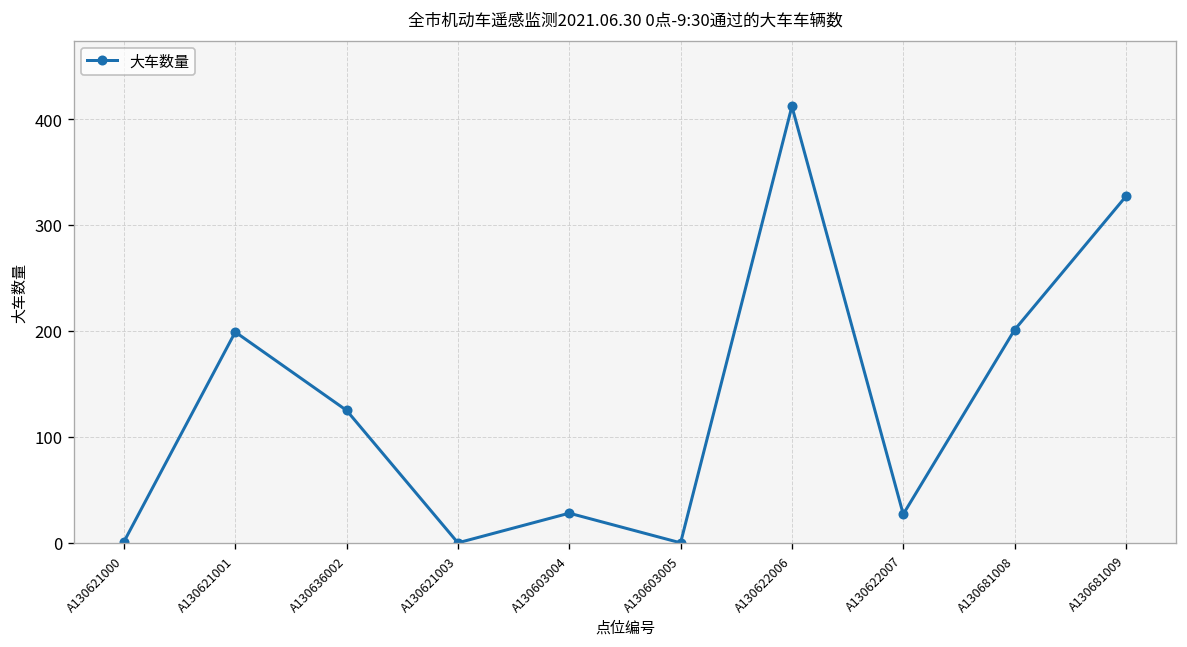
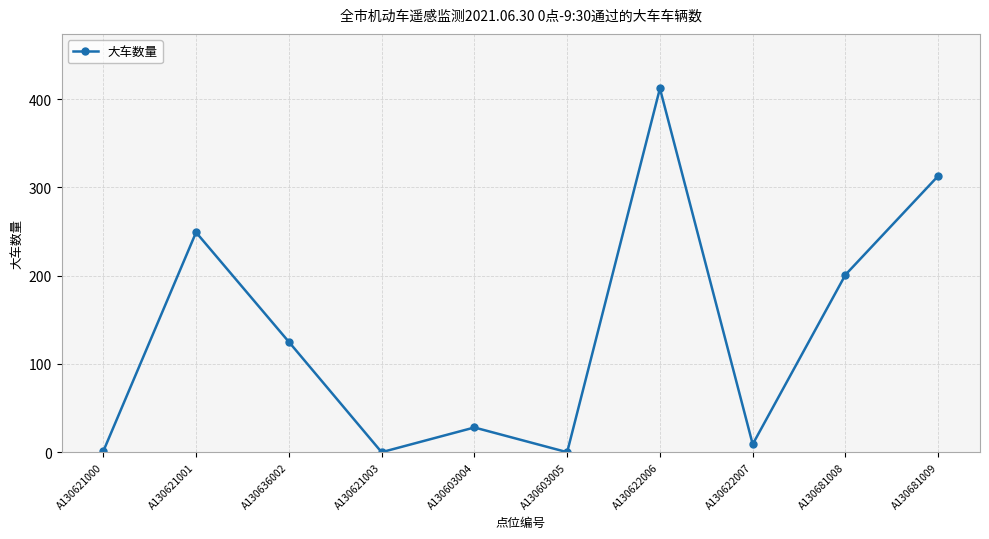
  {
    "A130621000": 0,
-   "A130621001": 200,
+   "A130621001": 250,
    "A130636002": 130,
    "A130621003": 0,
    "A130603004": 30,
    "A130603005": 0,
    "A130622006": 410,
-   "A130622007": 30,
+   "A130622007": 10,
    "A130681008": 200,
-   "A130681009": 330
+   "A130681009": 310
  }
